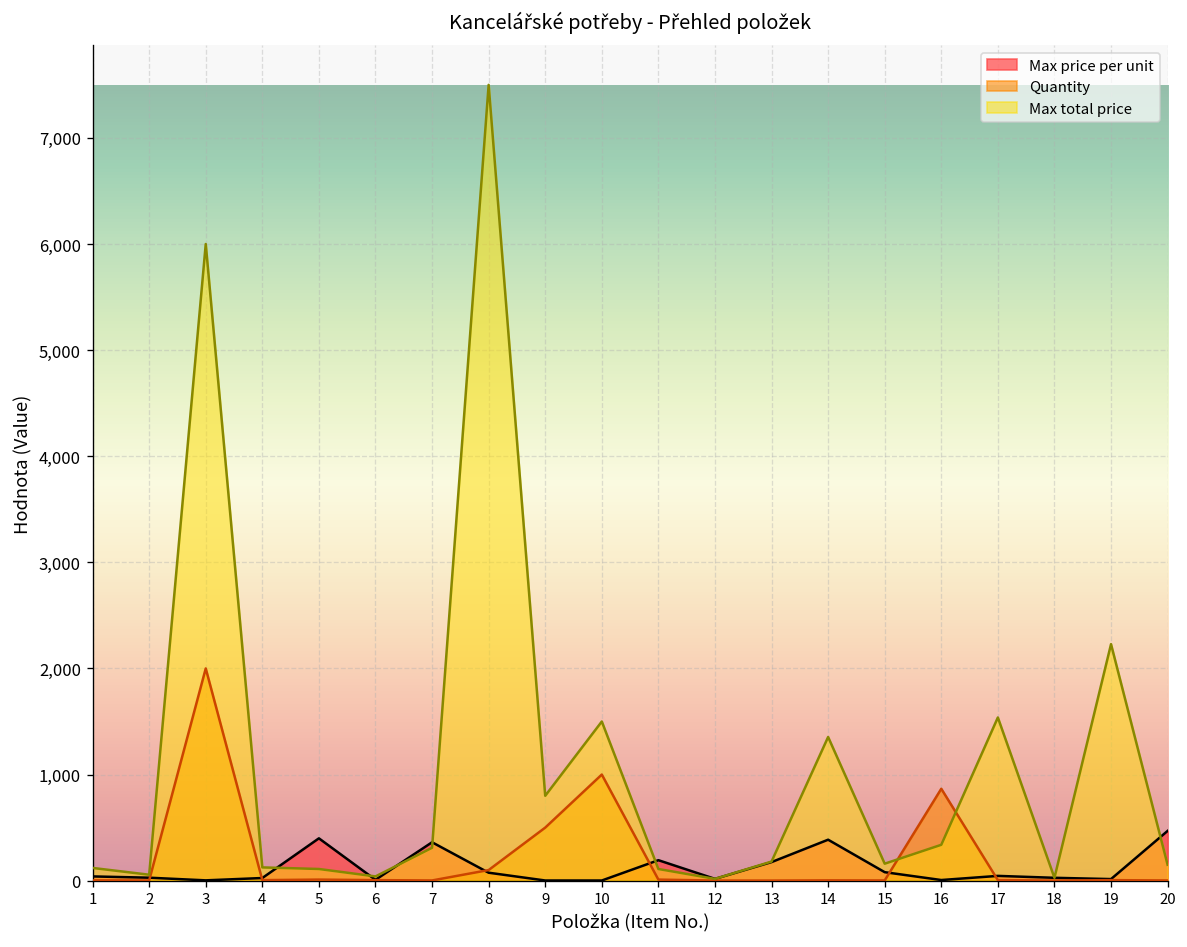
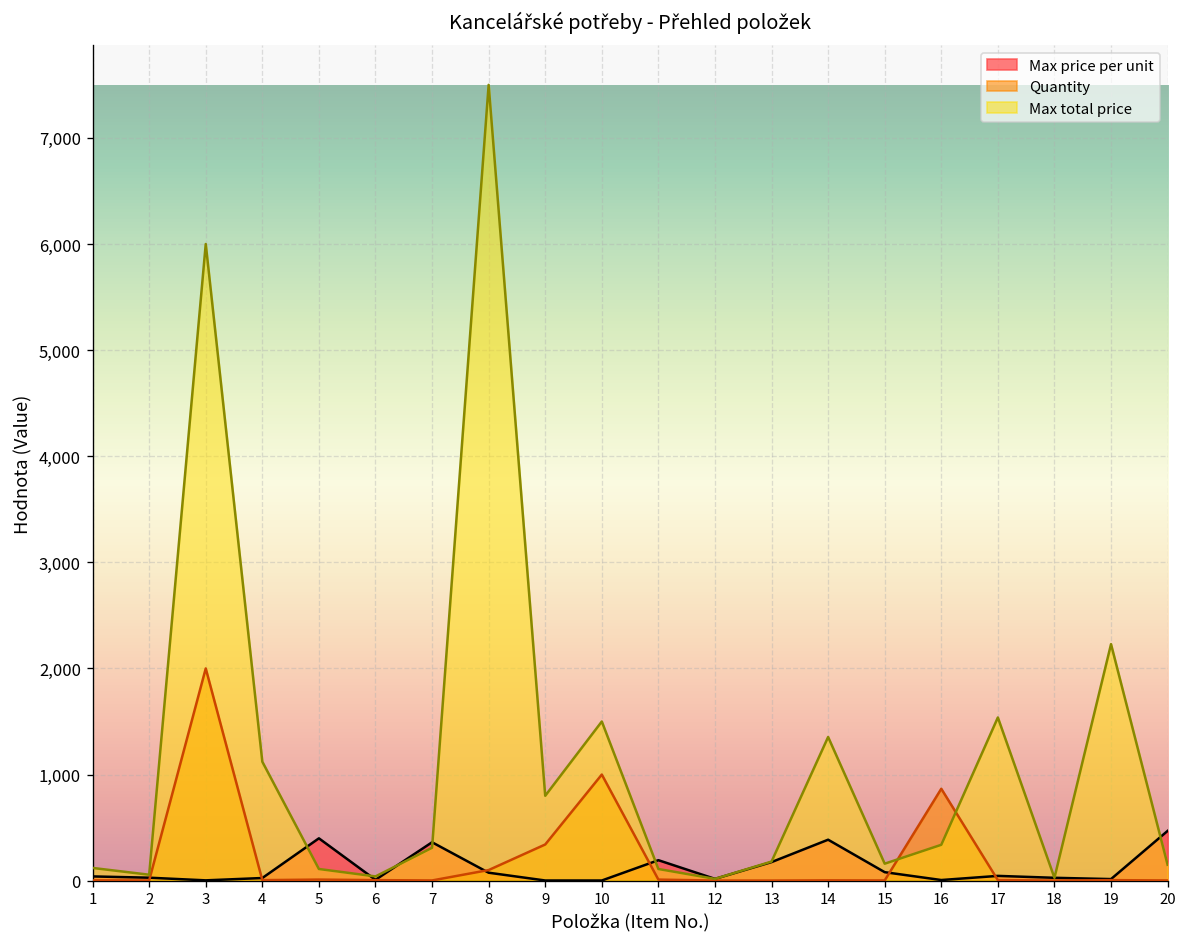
  {
    "Max price per unit": {
      "1": "0",
      "3": "0",
      "5": "400",
      "7": "400",
      "9": "0",
      "10": "0",
      "11": "200",
      "14": "400",
      "15": "100",
      "16": "0",
      "17": "0",
      "20": "500"
    },
    "Quantity": {
      "1": "0",
      "3": "2,000",
      "5": "0",
      "7": "0",
-     "9": "500",
+     "9": "300",
      "10": "1,000",
      "11": "0",
      "13": "0",
      "14": "0",
      "15": "0",
      "16": "900",
      "17": "0",
      "20": "0"
    },
    "Max total price": {
      "1": "100",
      "3": "6,000",
-     "4": "100",
+     "4": "1,100",
      "5": "100",
      "6": "0",
      "7": "300",
      "8": "7,500",
      "9": "800",
      "10": "1,500",
      "11": "100",
      "14": "1,400",
      "15": "200",
      "16": "300",
      "17": "1,500",
      "19": "2,200",
      "20": "200"
    }
  }
